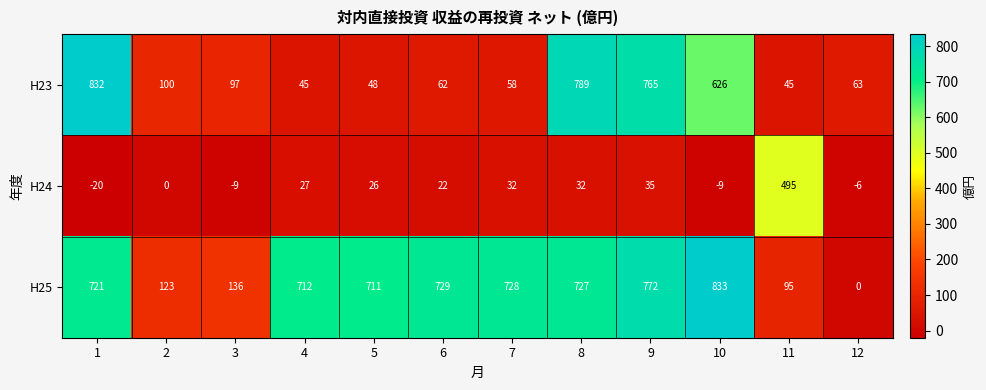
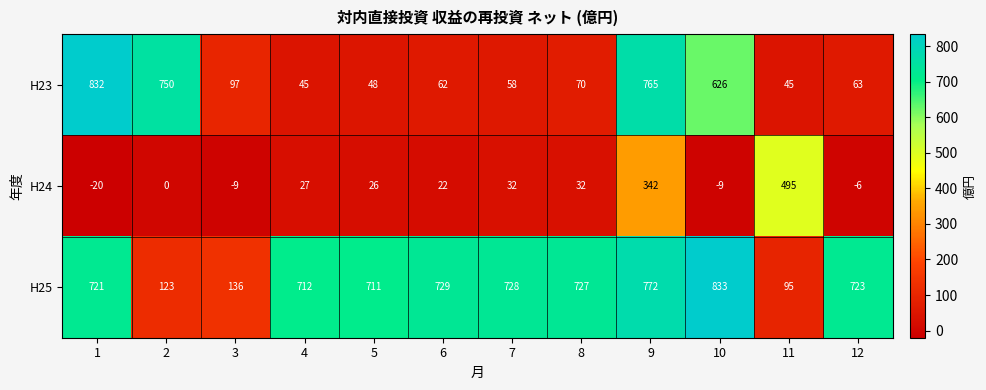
  {
    "H23": {
      "1": 832,
-     "2": 100,
+     "2": 750,
      "3": 97,
      "4": 45,
      "5": 48,
      "6": 62,
      "7": 58,
-     "8": 789,
+     "8": 70,
      "9": 765,
      "10": 626,
      "11": 45,
      "12": 63
    },
    "H24": {
      "1": -20,
      "2": 0,
      "3": -9,
      "4": 27,
      "5": 26,
      "6": 22,
      "7": 32,
      "8": 32,
-     "9": 35,
+     "9": 342,
      "10": -9,
      "11": 495,
      "12": -6
    },
    "H25": {
      "1": 721,
      "2": 123,
      "3": 136,
      "4": 712,
      "5": 711,
      "6": 729,
      "7": 728,
      "8": 727,
      "9": 772,
      "10": 833,
      "11": 95,
-     "12": 0
+     "12": 723
    }
  }
